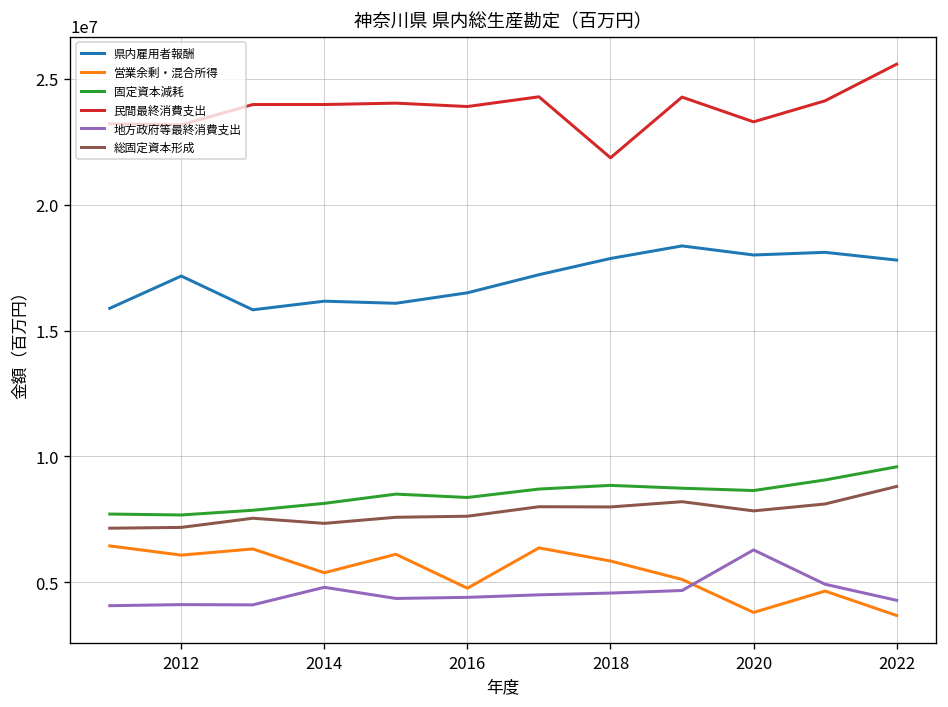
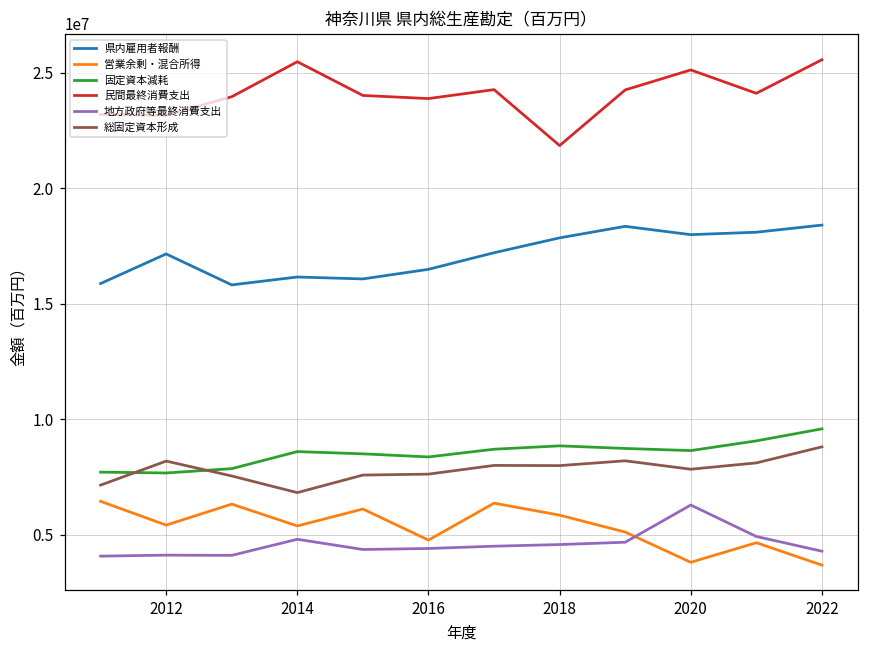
  {
    "県内雇用者報酬": {
      "2012": 17200000,
      "2014": 16200000,
      "2016": 16500000,
      "2018": 17900000,
      "2020": 18000000,
-     "2022": 17800000
+     "2022": 18400000
    },
    "営業余剰・混合所得": {
-     "2012": 6100000,
+     "2012": 5400000,
      "2014": 5400000,
      "2016": 4800000,
      "2018": 5900000,
      "2020": 3800000,
      "2022": 3700000
    },
    "固定資本減耗": {
      "2012": 7700000,
-     "2014": 8100000,
+     "2014": 8600000,
      "2016": 8400000,
      "2018": 8900000,
      "2020": 8600000,
      "2022": 9600000
    },
    "民間最終消費支出": {
-     "2014": 24000000,
+     "2014": 25500000,
      "2016": 23900000,
      "2018": 21900000,
-     "2020": 23300000,
+     "2020": 25100000,
      "2022": 25600000
    },
    "地方政府等最終消費支出": {
      "2012": 4100000,
      "2014": 4800000,
      "2016": 4400000,
      "2018": 4600000,
      "2020": 6300000,
      "2022": 4300000
    },
    "総固定資本形成": {
-     "2012": 7200000,
-     "2014": 7300000,
+     "2012": 8200000,
+     "2014": 6800000,
      "2016": 7600000,
      "2018": 8000000,
      "2020": 7800000,
      "2022": 8800000
    }
  }
